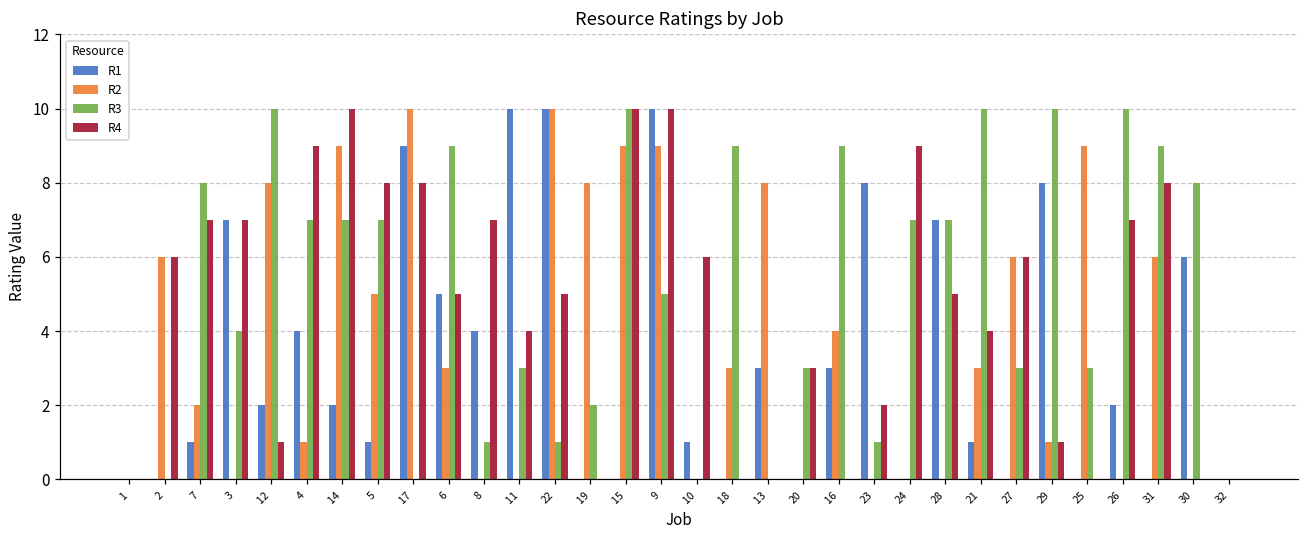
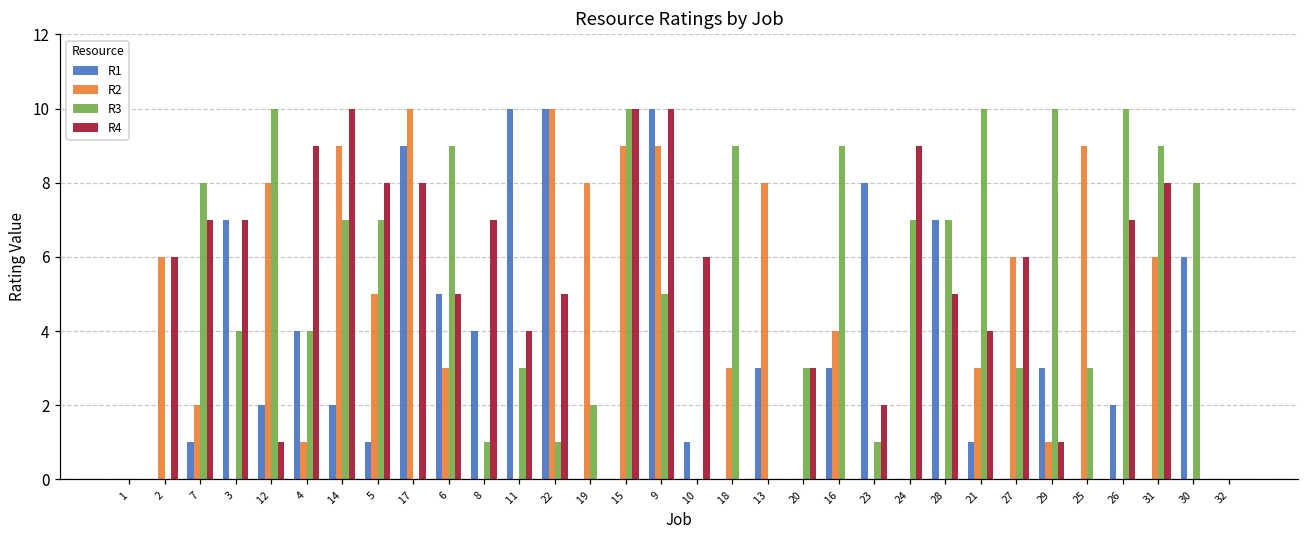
  {
    "R1": {
      "1": 0,
      "2": 0,
      "7": 1,
      "3": 7,
      "12": 2,
      "4": 4,
      "14": 2,
      "5": 1,
      "17": 9,
      "6": 5,
      "8": 4,
      "11": 10,
      "22": 10,
      "19": 0,
      "15": 0,
      "9": 10,
      "10": 1,
      "18": 0,
      "13": 3,
      "20": 0,
      "16": 3,
      "23": 8,
      "24": 0,
      "28": 7,
      "21": 1,
      "27": 0,
-     "29": 8,
+     "29": 3,
      "25": 0,
      "26": 2,
      "31": 0,
      "30": 6,
      "32": 0
    },
    "R2": {
      "1": 0,
      "2": 6,
      "7": 2,
      "3": 0,
      "12": 8,
      "4": 1,
      "14": 9,
      "5": 5,
      "17": 10,
      "6": 3,
      "8": 0,
      "11": 0,
      "22": 10,
      "19": 8,
      "15": 9,
      "9": 9,
      "10": 0,
      "18": 3,
      "13": 8,
      "20": 0,
      "16": 4,
      "23": 0,
      "24": 0,
      "28": 0,
      "21": 3,
      "27": 6,
      "29": 1,
      "25": 9,
      "26": 0,
      "31": 6,
      "30": 0,
      "32": 0
    },
    "R3": {
      "1": 0,
      "2": 0,
      "7": 8,
      "3": 4,
      "12": 10,
-     "4": 7,
+     "4": 4,
      "14": 7,
      "5": 7,
      "17": 0,
      "6": 9,
      "8": 1,
      "11": 3,
      "22": 1,
      "19": 2,
      "15": 10,
      "9": 5,
      "10": 0,
      "18": 9,
      "13": 0,
      "20": 3,
      "16": 9,
      "23": 1,
      "24": 7,
      "28": 7,
      "21": 10,
      "27": 3,
      "29": 10,
      "25": 3,
      "26": 10,
      "31": 9,
      "30": 8,
      "32": 0
    },
    "R4": {
      "1": 0,
      "2": 6,
      "7": 7,
      "3": 7,
      "12": 1,
      "4": 9,
      "14": 10,
      "5": 8,
      "17": 8,
      "6": 5,
      "8": 7,
      "11": 4,
      "22": 5,
      "19": 0,
      "15": 10,
      "9": 10,
      "10": 6,
      "18": 0,
      "13": 0,
      "20": 3,
      "16": 0,
      "23": 2,
      "24": 9,
      "28": 5,
      "21": 4,
      "27": 6,
      "29": 1,
      "25": 0,
      "26": 7,
      "31": 8,
      "30": 0,
      "32": 0
    }
  }
